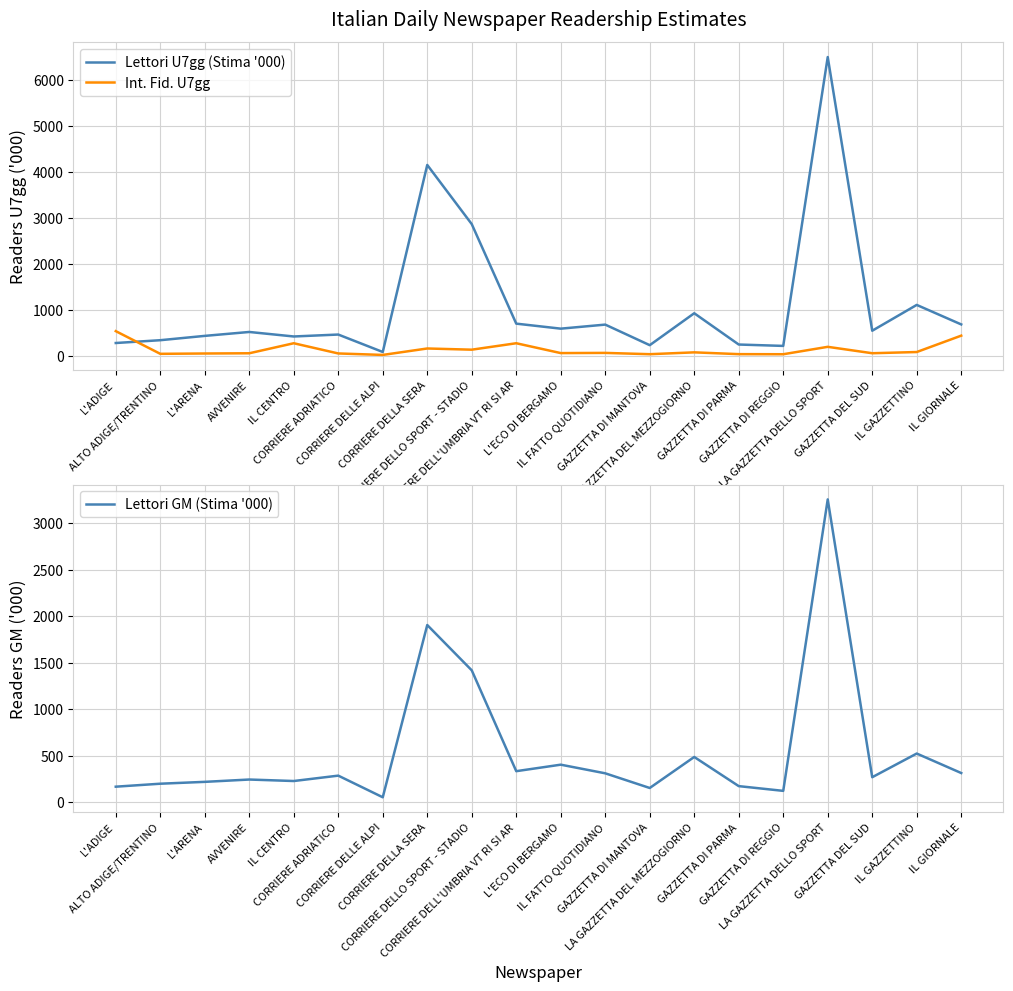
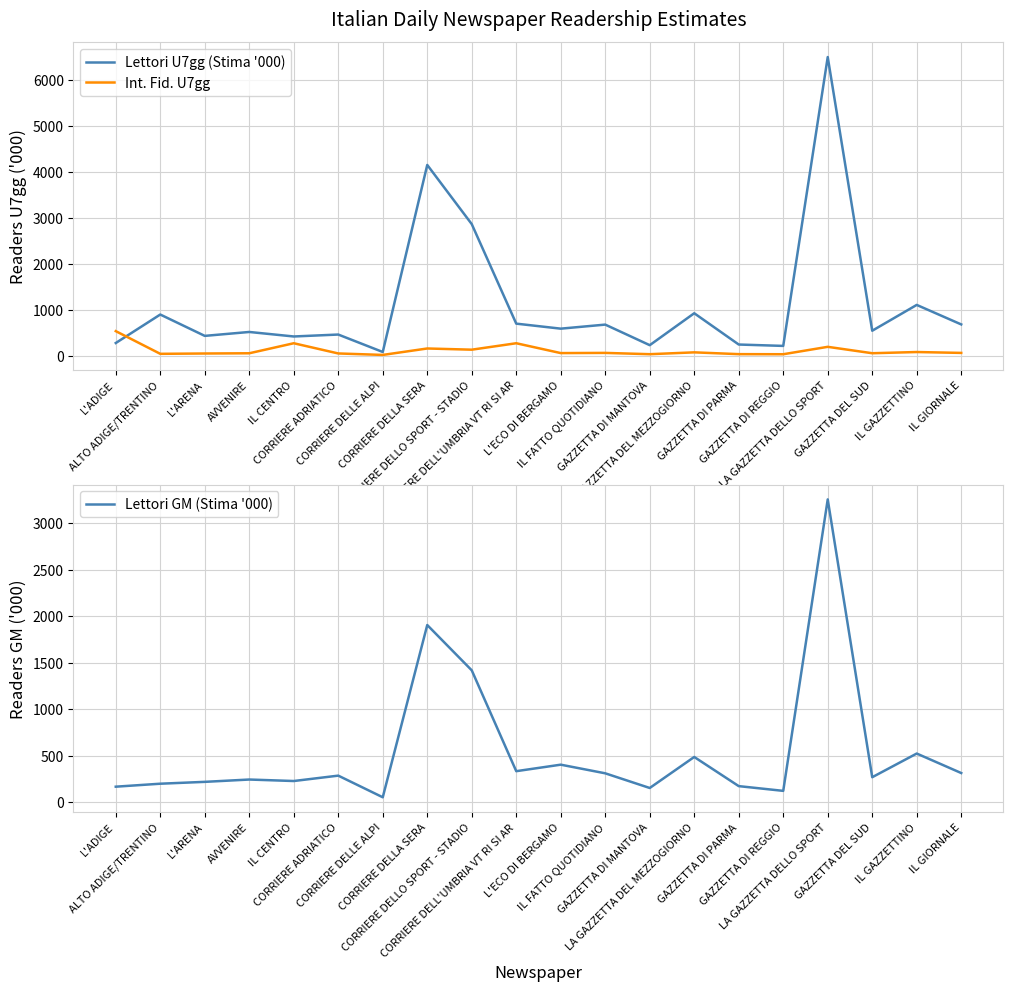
  {
    "Italian Daily Newspaper Readership Estimates": {
      "Lettori U7gg (Stima '000)": {
        "L'ADIGE": 300,
-       "ALTO ADIGE/TRENTINO": 300,
+       "ALTO ADIGE/TRENTINO": 900,
        "L'ARENA": 400,
        "AVVENIRE": 500,
        "IL CENTRO": 400,
        "CORRIERE ADRIATICO": 500,
        "CORRIERE DELLE ALPI": 100,
        "CORRIERE DELLA SERA": 4200,
        "CORRIERE DELLO SPORT - STADIO": 2900,
        "CORRIERE DELL'UMBRIA VT RI SI AR": 700,
        "L'ECO DI BERGAMO": 600,
        "IL FATTO QUOTIDIANO": 700,
        "GAZZETTA DI MANTOVA": 200,
        "LA GAZZETTA DEL MEZZOGIORNO": 900,
        "GAZZETTA DI PARMA": 300,
        "GAZZETTA DI REGGIO": 200,
        "LA GAZZETTA DELLO SPORT": 6500,
        "GAZZETTA DEL SUD": 600,
        "IL GAZZETTINO": 1100,
        "IL GIORNALE": 700
      },
      "Int. Fid. U7gg": {
        "L'ADIGE": 500,
        "ALTO ADIGE/TRENTINO": 0,
        "L'ARENA": 100,
        "AVVENIRE": 100,
        "IL CENTRO": 300,
        "CORRIERE ADRIATICO": 100,
        "CORRIERE DELLE ALPI": 0,
        "CORRIERE DELLA SERA": 200,
        "CORRIERE DELLO SPORT - STADIO": 100,
        "CORRIERE DELL'UMBRIA VT RI SI AR": 300,
        "L'ECO DI BERGAMO": 100,
        "IL FATTO QUOTIDIANO": 100,
        "GAZZETTA DI MANTOVA": 0,
        "LA GAZZETTA DEL MEZZOGIORNO": 100,
        "GAZZETTA DI PARMA": 0,
        "GAZZETTA DI REGGIO": 0,
        "LA GAZZETTA DELLO SPORT": 200,
        "GAZZETTA DEL SUD": 100,
        "IL GAZZETTINO": 100,
-       "IL GIORNALE": 400
+       "IL GIORNALE": 100
      }
    }
  }
